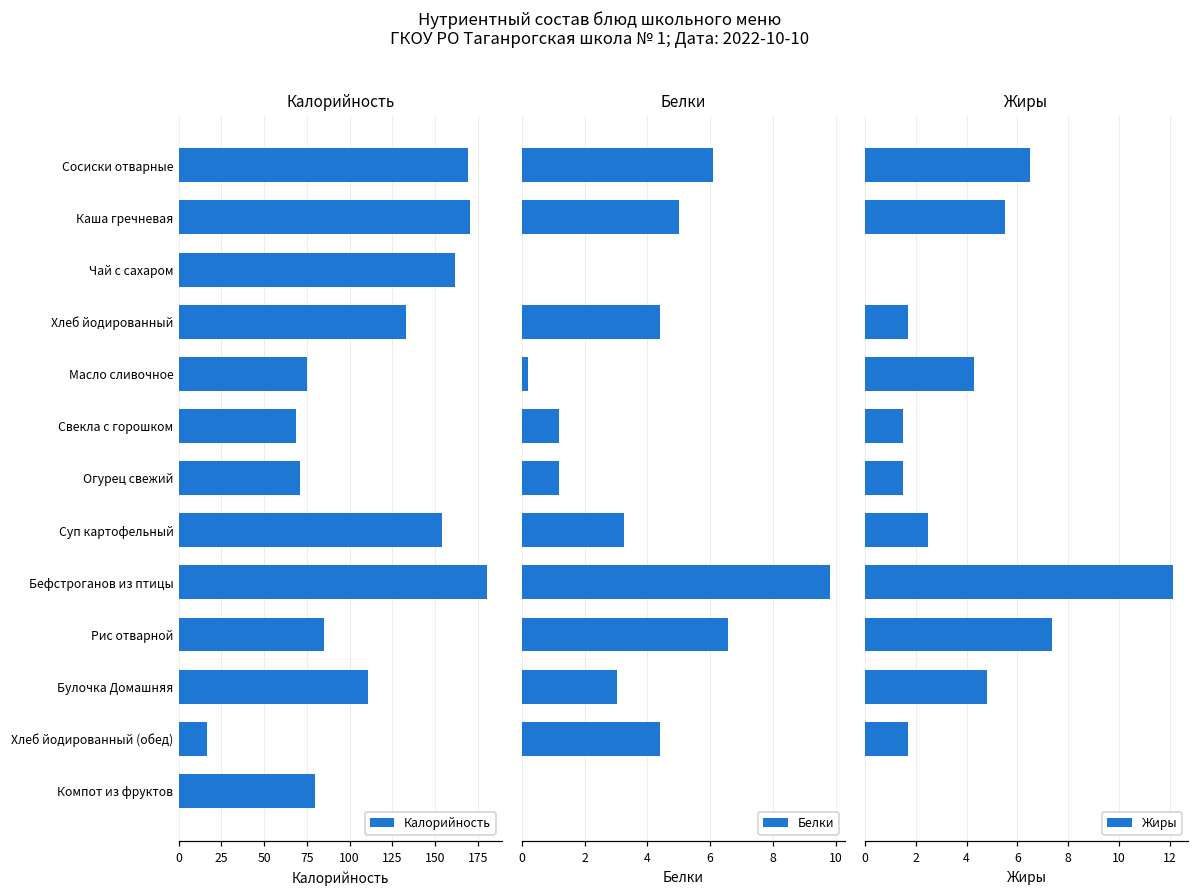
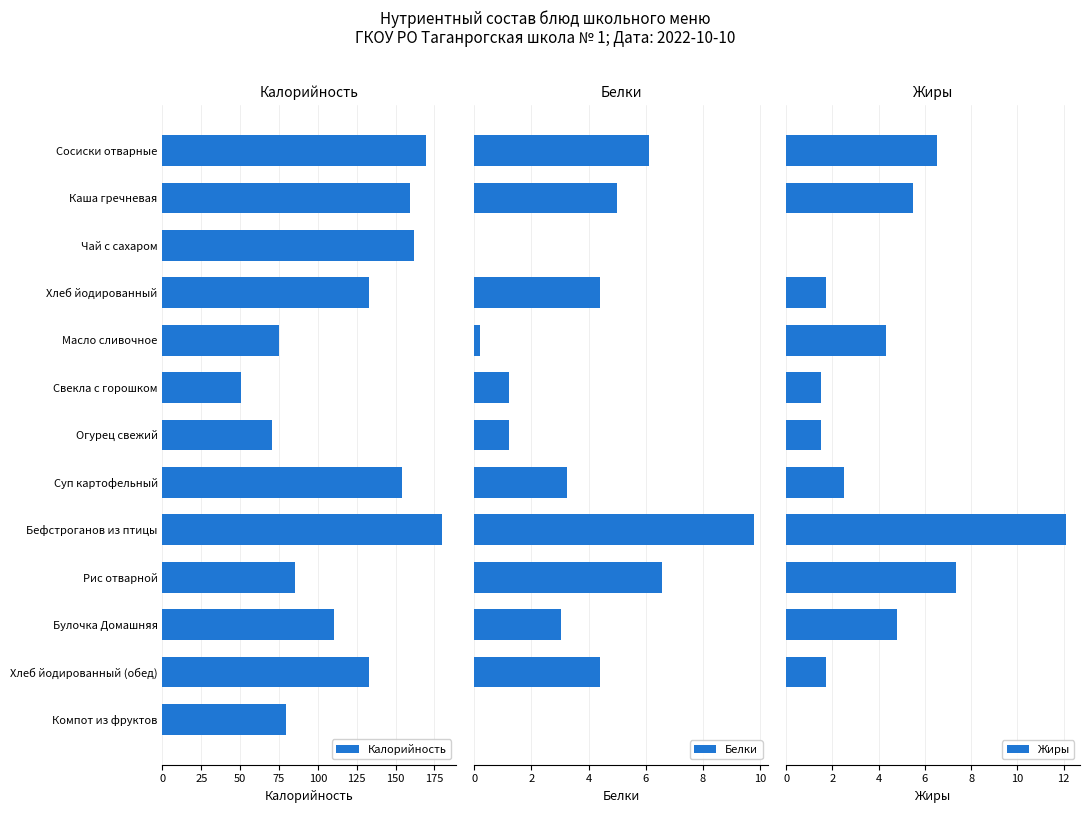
  {
    "Калорийность": {
      "Сосиски отварные": 170,
-     "Каша гречневая": 171,
+     "Каша гречневая": 160,
      "Чай с сахаром": 162,
      "Хлеб йодированный": 133,
      "Масло сливочное": 75,
-     "Свекла с горошком": 69,
+     "Свекла с горошком": 51,
      "Огурец свежий": 71,
      "Суп картофельный": 154,
      "Бефстроганов из птицы": 180,
      "Рис отварной": 85,
      "Булочка Домашняя": 111,
-     "Хлеб йодированный (обед)": 17,
+     "Хлеб йодированный (обед)": 133,
      "Компот из фруктов": 80
    }
  }
